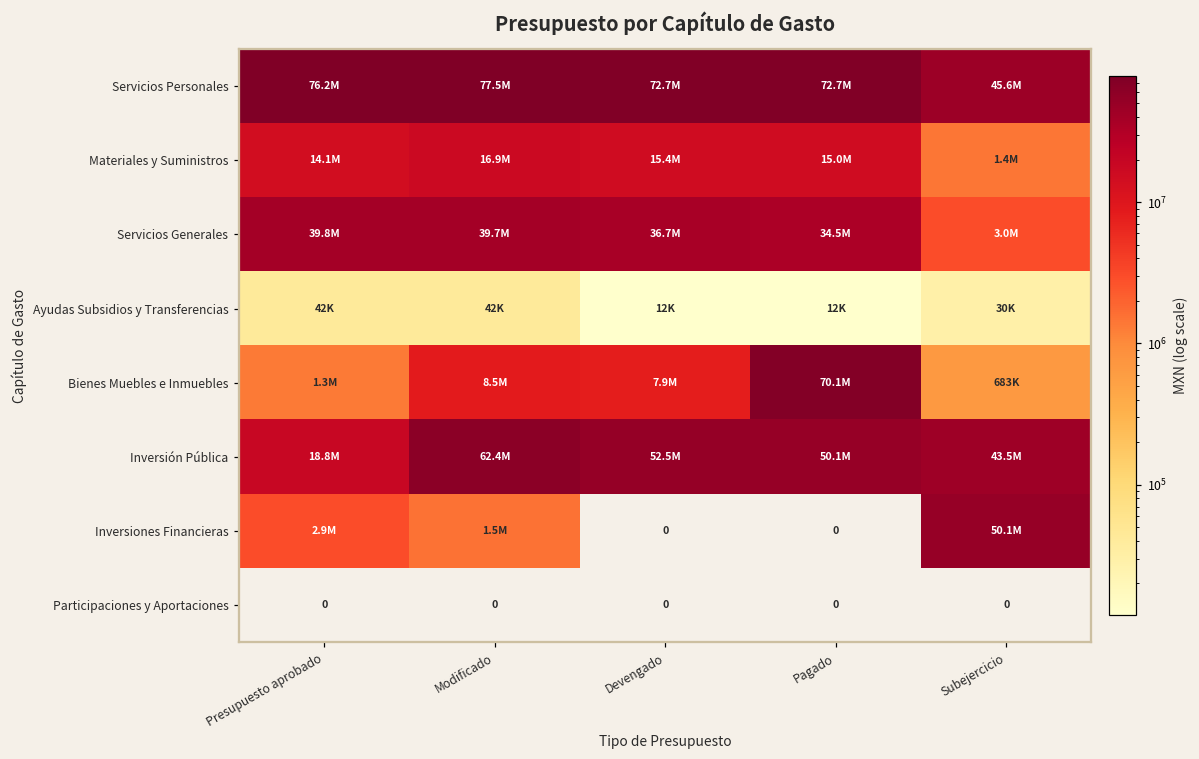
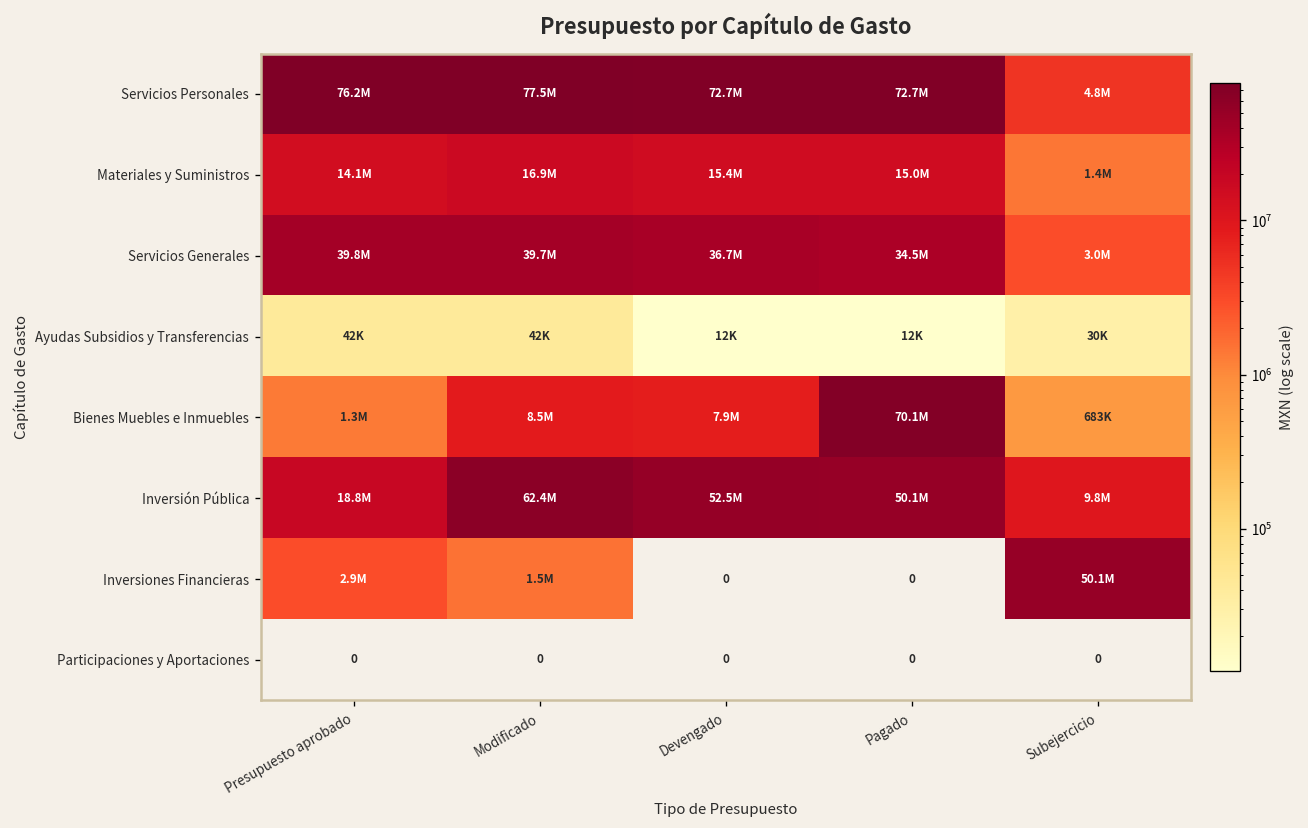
  {
    "Servicios Personales": {
      "Presupuesto aprobado": "76.2M",
      "Modificado": "77.5M",
      "Devengado": "72.7M",
      "Pagado": "72.7M",
-     "Subejercicio": "45.6M"
+     "Subejercicio": "4.8M"
    },
    "Materiales y Suministros": {
      "Presupuesto aprobado": "14.1M",
      "Modificado": "16.9M",
      "Devengado": "15.4M",
      "Pagado": "15.0M",
      "Subejercicio": "1.4M"
    },
    "Servicios Generales": {
      "Presupuesto aprobado": "39.8M",
      "Modificado": "39.7M",
      "Devengado": "36.7M",
      "Pagado": "34.5M",
      "Subejercicio": "3.0M"
    },
    "Ayudas Subsidios y Transferencias": {
      "Presupuesto aprobado": "42K",
      "Modificado": "42K",
      "Devengado": "12K",
      "Pagado": "12K",
      "Subejercicio": "30K"
    },
    "Bienes Muebles e Inmuebles": {
      "Presupuesto aprobado": "1.3M",
      "Modificado": "8.5M",
      "Devengado": "7.9M",
      "Pagado": "70.1M",
      "Subejercicio": "683K"
    },
    "Inversión Pública": {
      "Presupuesto aprobado": "18.8M",
      "Modificado": "62.4M",
      "Devengado": "52.5M",
      "Pagado": "50.1M",
-     "Subejercicio": "43.5M"
+     "Subejercicio": "9.8M"
    },
    "Inversiones Financieras": {
      "Presupuesto aprobado": "2.9M",
      "Modificado": "1.5M",
      "Devengado": "0",
      "Pagado": "0",
      "Subejercicio": "50.1M"
    },
    "Participaciones y Aportaciones": {
      "Presupuesto aprobado": "0",
      "Modificado": "0",
      "Devengado": "0",
      "Pagado": "0",
      "Subejercicio": "0"
    }
  }
